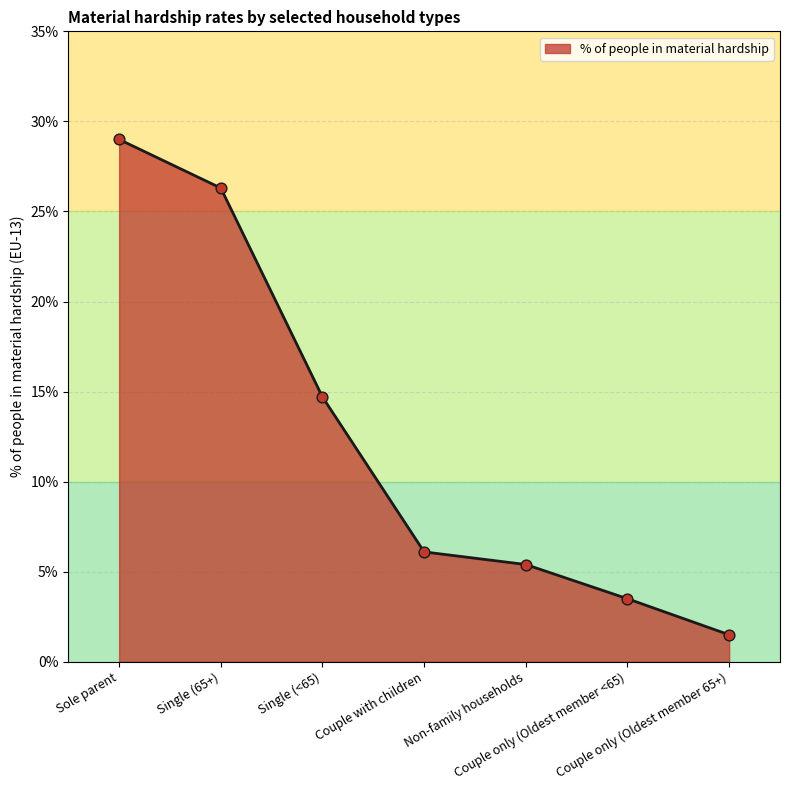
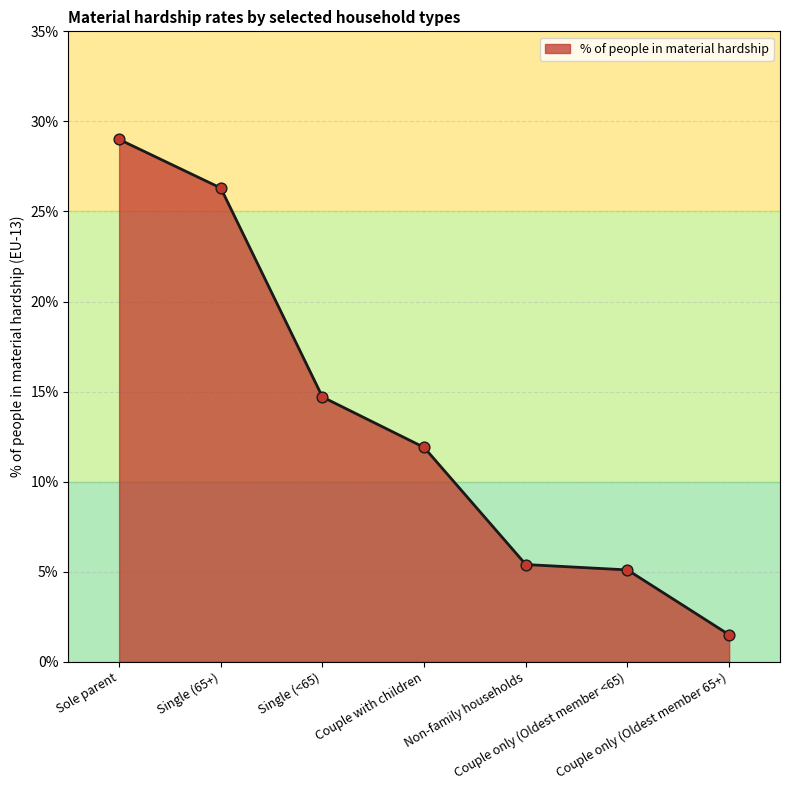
  {
    "Sole parent": "29.0%",
    "Single (65+)": "26.3%",
    "Single (<65)": "14.7%",
-   "Couple with children": "6.1%",
+   "Couple with children": "11.9%",
    "Non-family households": "5.4%",
-   "Couple only (Oldest member <65)": "3.5%",
+   "Couple only (Oldest member <65)": "5.1%",
    "Couple only (Oldest member 65+)": "1.5%"
  }
